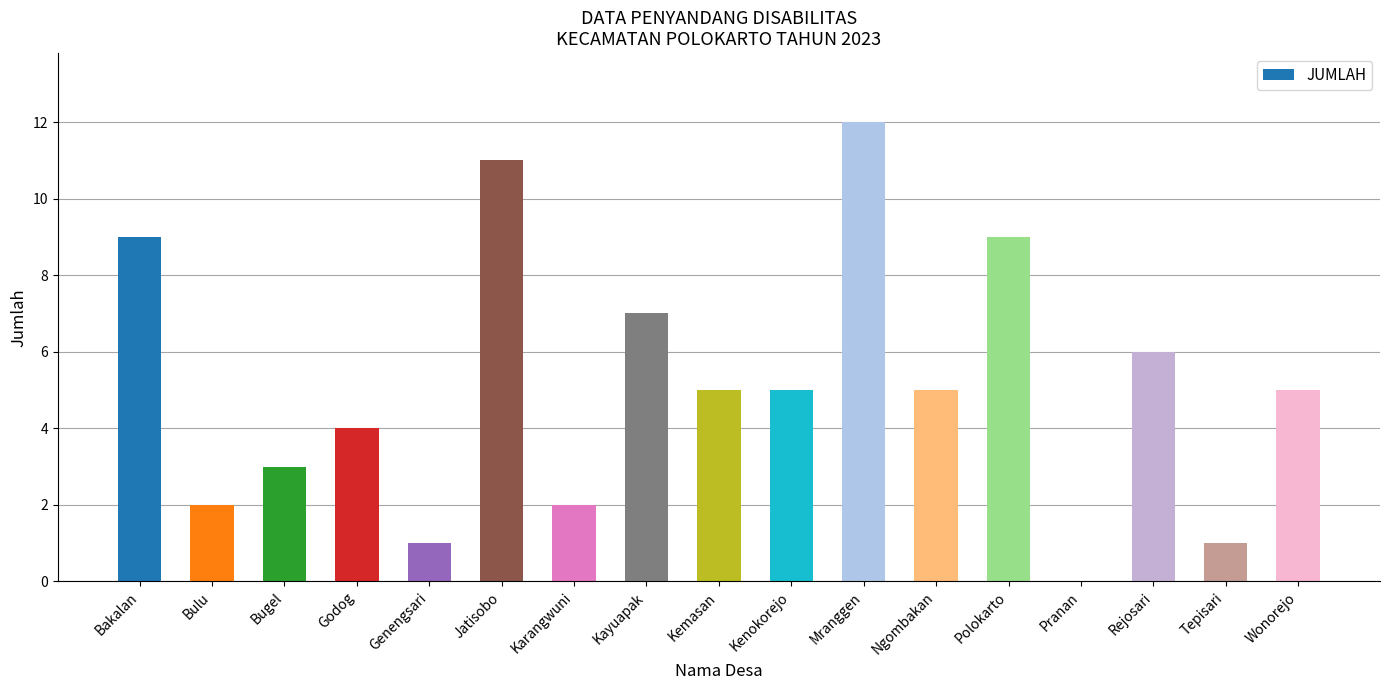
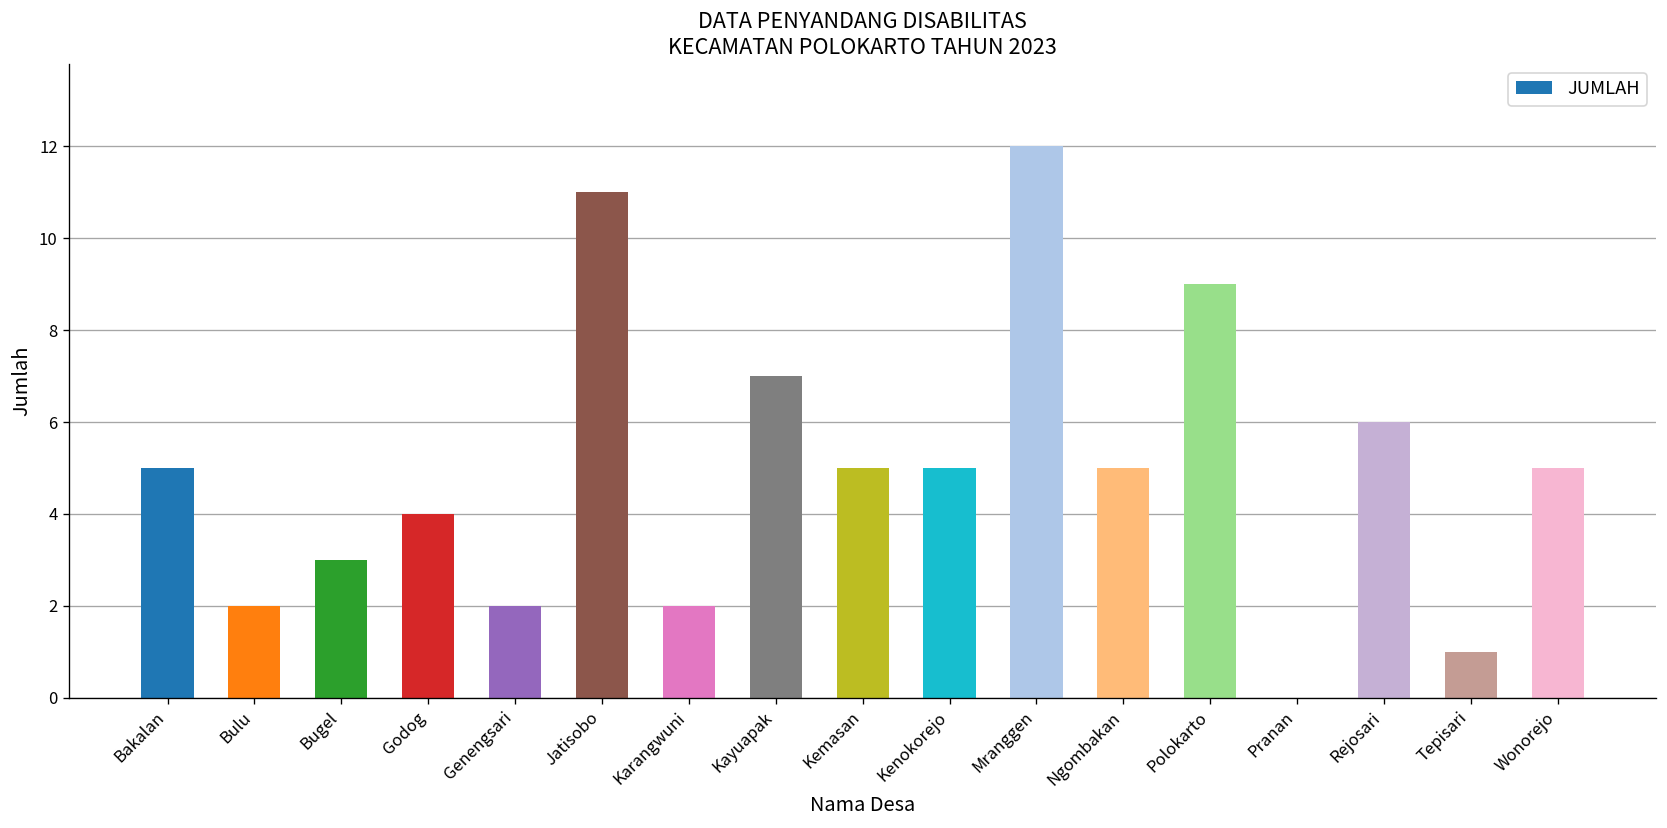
  {
-   "Bakalan": 9,
+   "Bakalan": 5,
    "Bulu": 2,
    "Bugel": 3,
    "Godog": 4,
-   "Genengsari": 1,
+   "Genengsari": 2,
    "Jatisobo": 11,
    "Karangwuni": 2,
    "Kayuapak": 7,
    "Kemasan": 5,
    "Kenokorejo": 5,
    "Mranggen": 12,
    "Ngombakan": 5,
    "Polokarto": 9,
    "Pranan": 0,
    "Rejosari": 6,
    "Tepisari": 1,
    "Wonorejo": 5
  }
